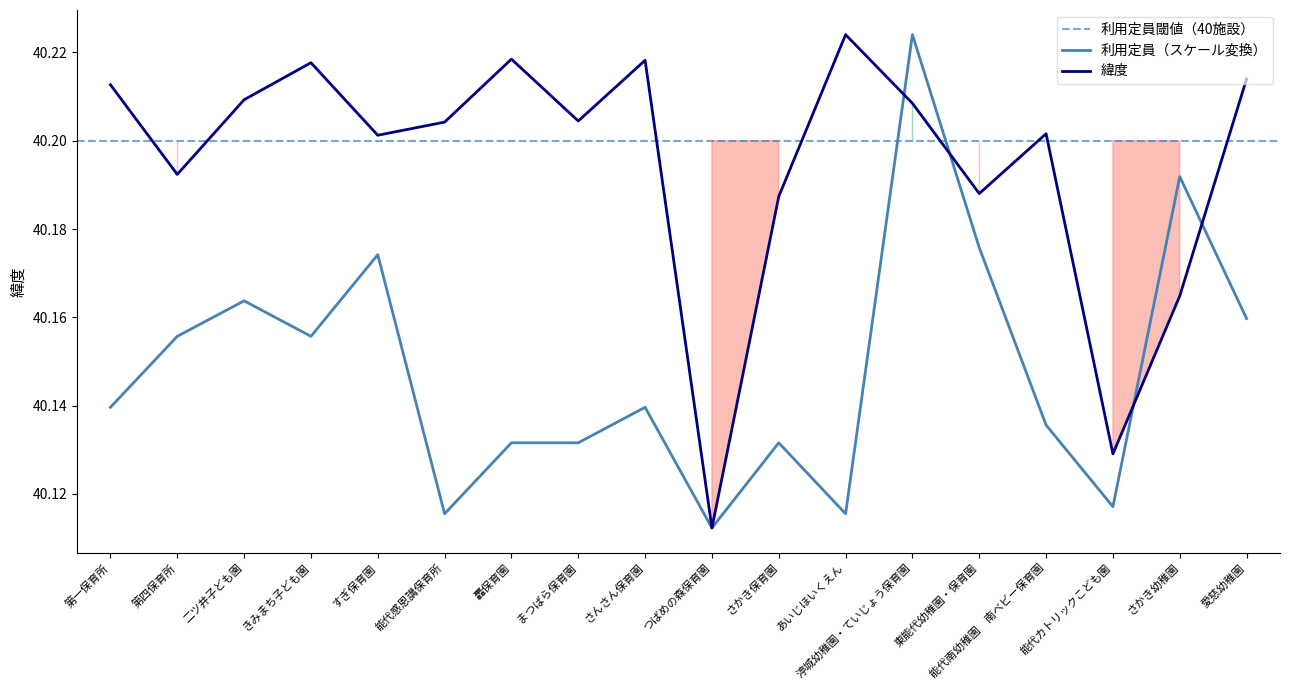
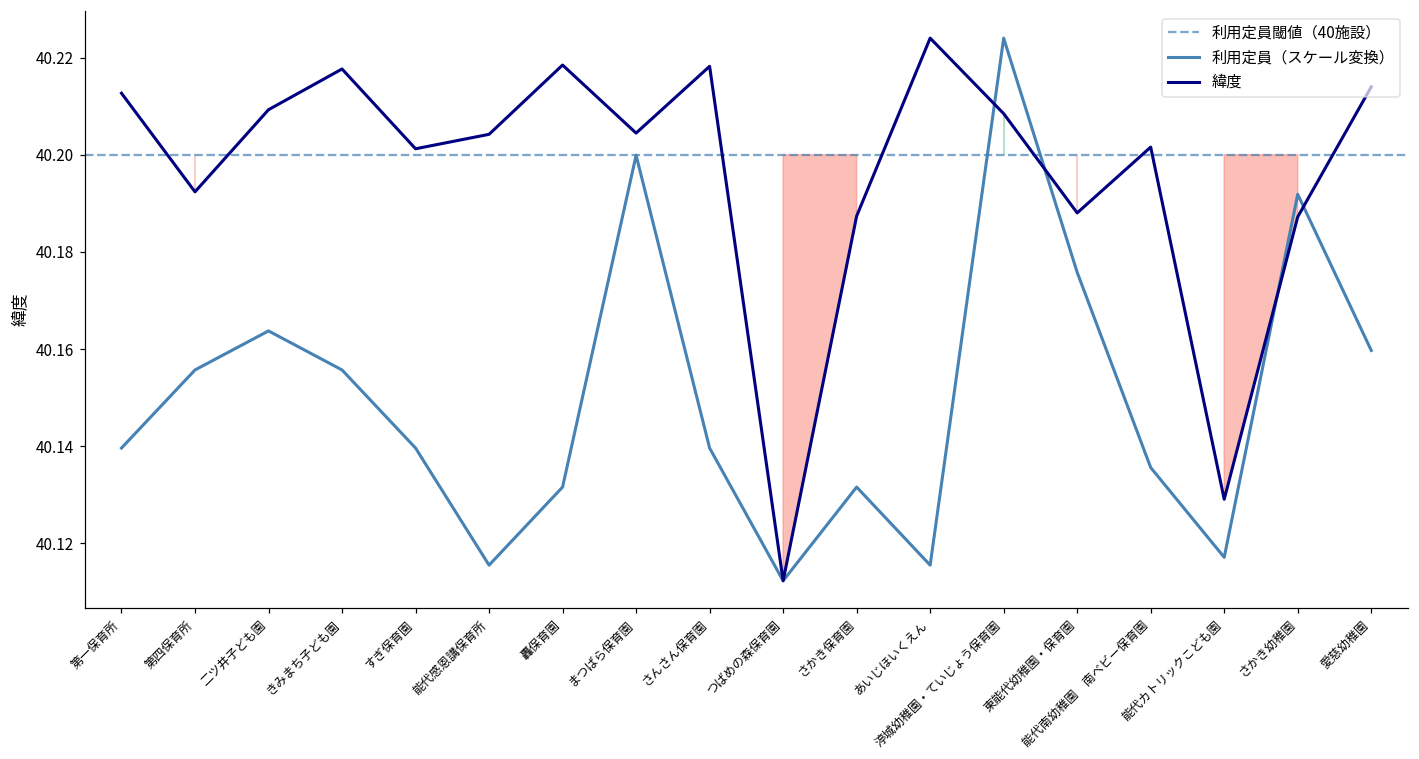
  {
    "利用定員（スケール変換）": {
      "第一保育所": 40.140,
      "第四保育所": 40.156,
      "二ツ井子ども園": 40.164,
      "きみまち子ども園": 40.156,
-     "すぎ保育園": 40.174,
+     "すぎ保育園": 40.140,
      "能代感恩講保育所": 40.116,
      "轟保育園": 40.132,
-     "まつばら保育園": 40.132,
+     "まつばら保育園": 40.200,
      "さんさん保育園": 40.140,
      "さかき保育園": 40.132,
      "あいじほいくえん": 40.116,
      "渟城幼稚園・ていじょう保育園": 40.224,
      "東能代幼稚園・保育園": 40.176,
      "能代南幼稚園 南ベビー保育園": 40.136,
      "能代カトリックこども園": 40.117,
      "さかき幼稚園": 40.192,
      "愛慈幼稚園": 40.160
    },
    "緯度": {
      "第一保育所": 40.213,
      "第四保育所": 40.192,
      "二ツ井子ども園": 40.209,
      "きみまち子ども園": 40.218,
      "すぎ保育園": 40.201,
      "能代感恩講保育所": 40.204,
      "轟保育園": 40.218,
      "まつばら保育園": 40.204,
      "さんさん保育園": 40.218,
      "さかき保育園": 40.187,
      "あいじほいくえん": 40.224,
      "渟城幼稚園・ていじょう保育園": 40.208,
      "東能代幼稚園・保育園": 40.188,
      "能代南幼稚園 南ベビー保育園": 40.202,
      "能代カトリックこども園": 40.129,
-     "さかき幼稚園": 40.165
+     "さかき幼稚園": 40.187
    }
  }
